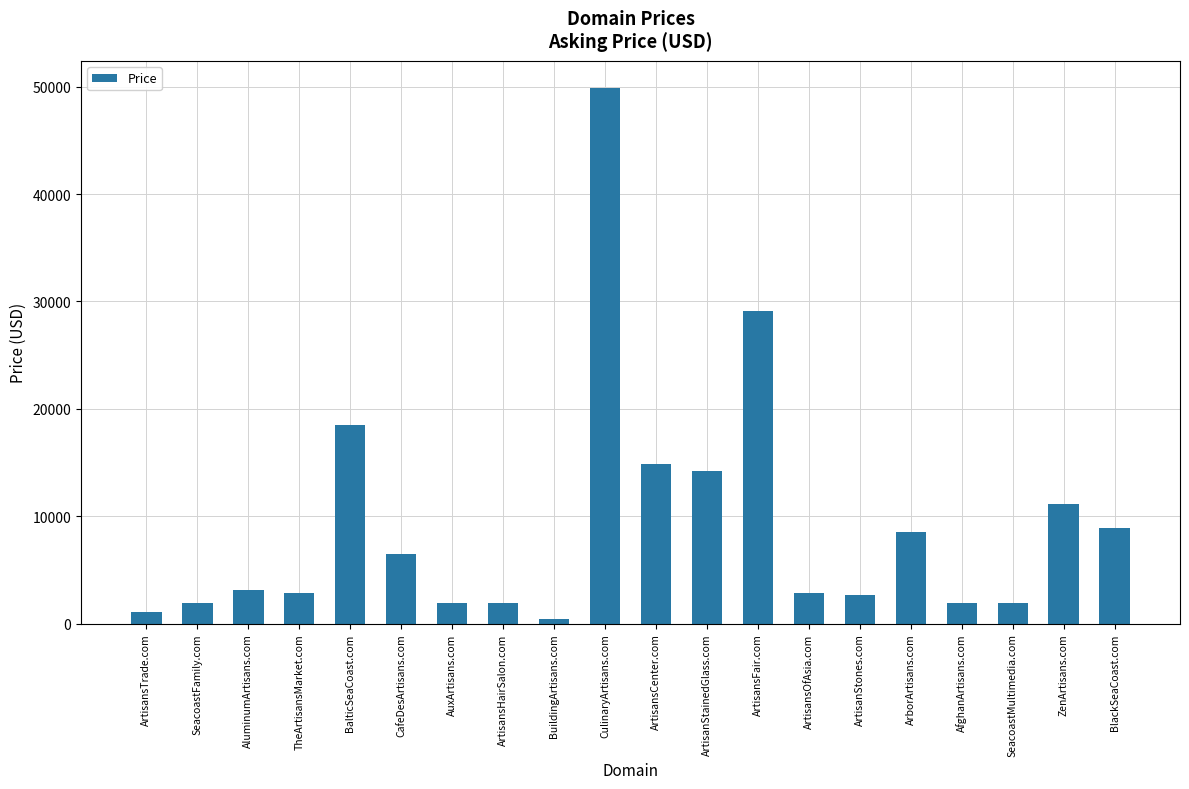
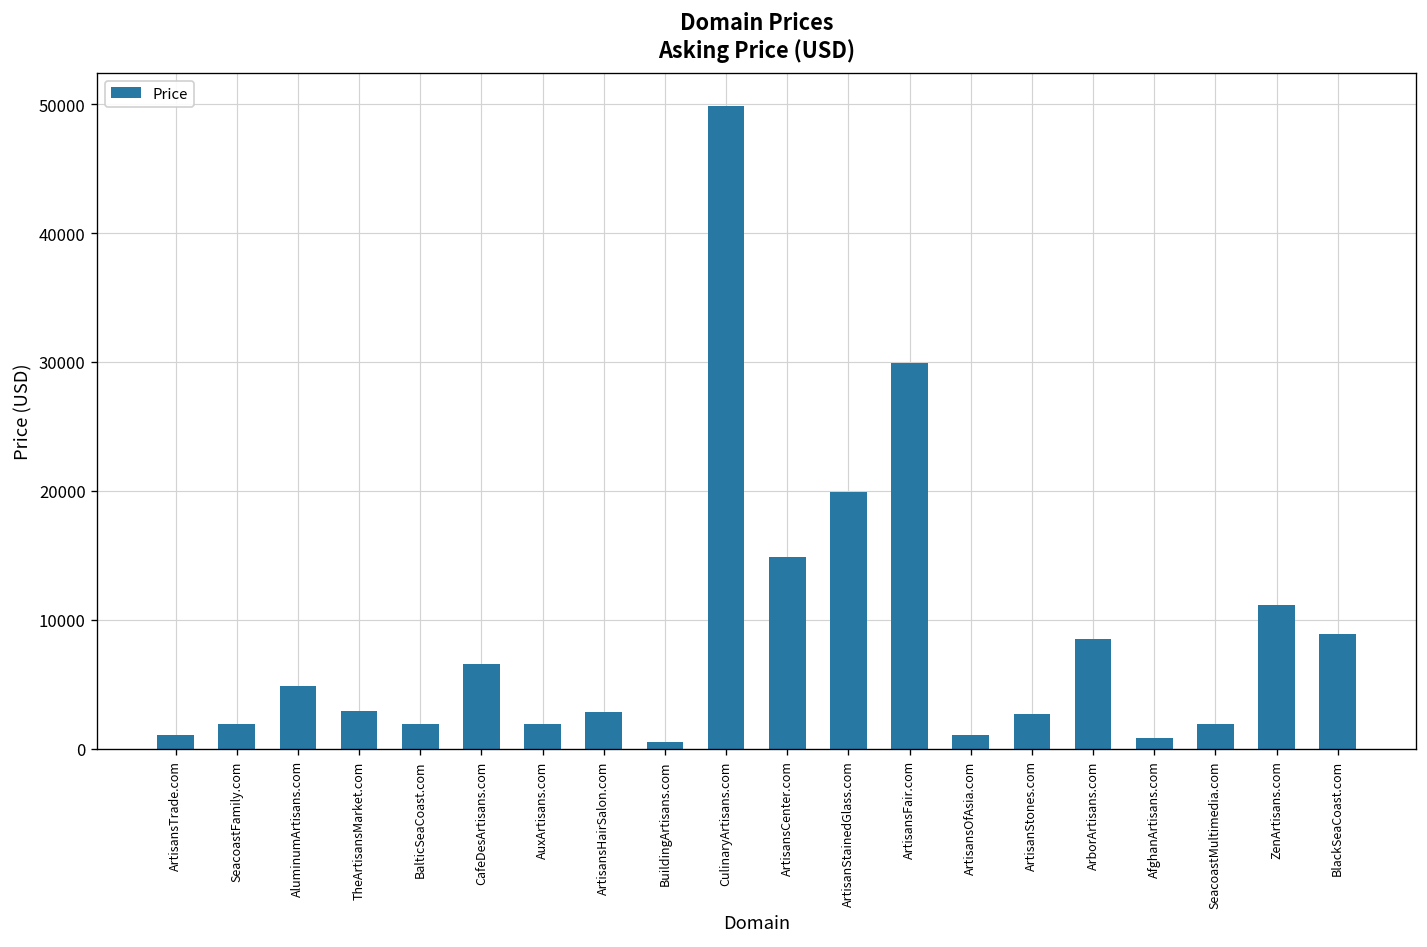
  {
    "ArtisansTrade.com": 1100,
    "SeacoastFamily.com": 1900,
-   "AluminumArtisans.com": 3200,
+   "AluminumArtisans.com": 4900,
    "TheArtisansMarket.com": 2900,
-   "BalticSeaCoast.com": 18500,
+   "BalticSeaCoast.com": 1900,
    "CafeDesArtisans.com": 6500,
    "AuxArtisans.com": 1900,
-   "ArtisansHairSalon.com": 1900,
+   "ArtisansHairSalon.com": 2800,
    "BuildingArtisans.com": 500,
    "CulinaryArtisans.com": 49900,
    "ArtisansCenter.com": 14900,
-   "ArtisanStainedGlass.com": 14300,
-   "ArtisansFair.com": 29100,
-   "ArtisansOfAsia.com": 2900,
+   "ArtisanStainedGlass.com": 19900,
+   "ArtisansFair.com": 29900,
+   "ArtisansOfAsia.com": 1100,
    "ArtisanStones.com": 2700,
    "ArborArtisans.com": 8500,
-   "AfghanArtisans.com": 1900,
+   "AfghanArtisans.com": 800,
    "SeacoastMultimedia.com": 1900,
    "ZenArtisans.com": 11200,
    "BlackSeaCoast.com": 8900
  }
